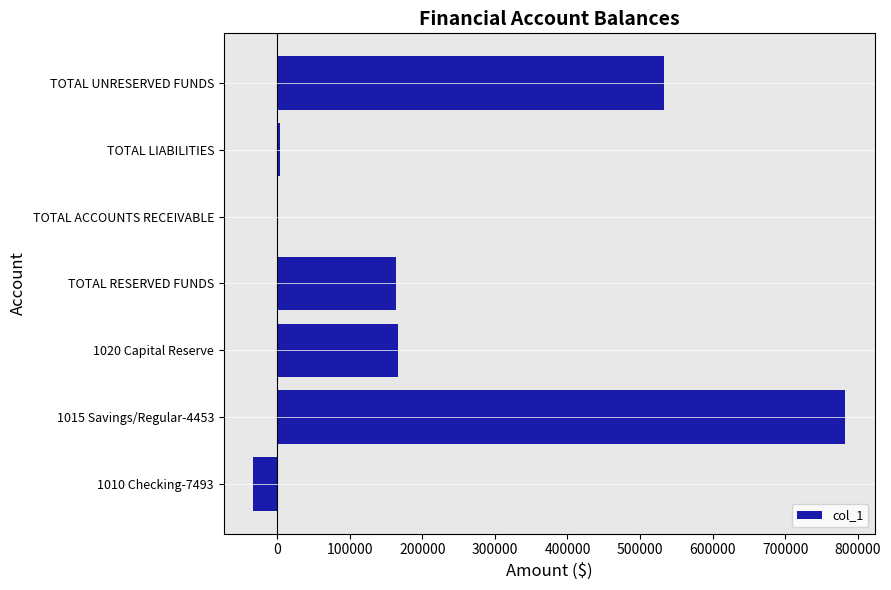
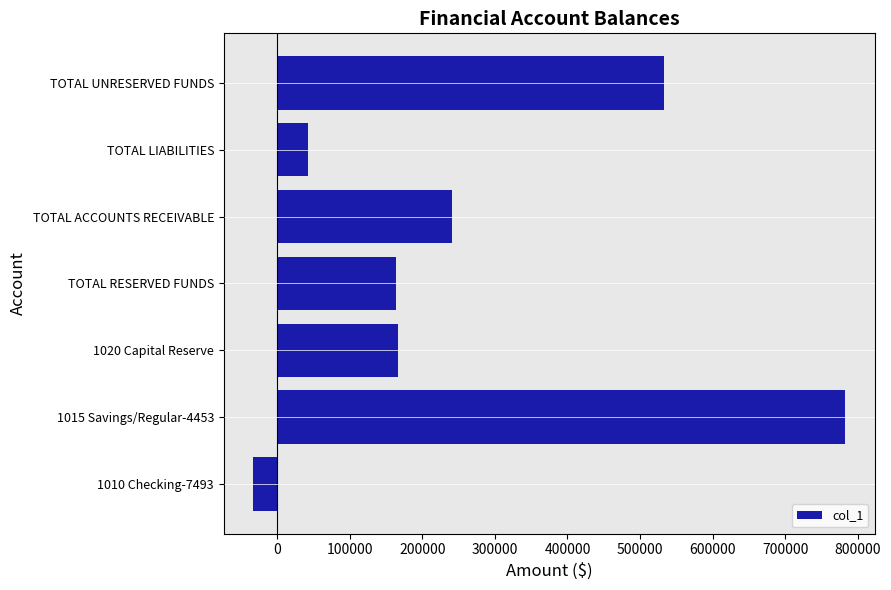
  {
    "TOTAL UNRESERVED FUNDS": 530000,
-   "TOTAL LIABILITIES": 0,
-   "TOTAL ACCOUNTS RECEIVABLE": 0,
+   "TOTAL LIABILITIES": 40000,
+   "TOTAL ACCOUNTS RECEIVABLE": 240000,
    "TOTAL RESERVED FUNDS": 160000,
    "1020 Capital Reserve": 170000,
    "1015 Savings/Regular-4453": 780000,
    "1010 Checking-7493": -30000
  }
